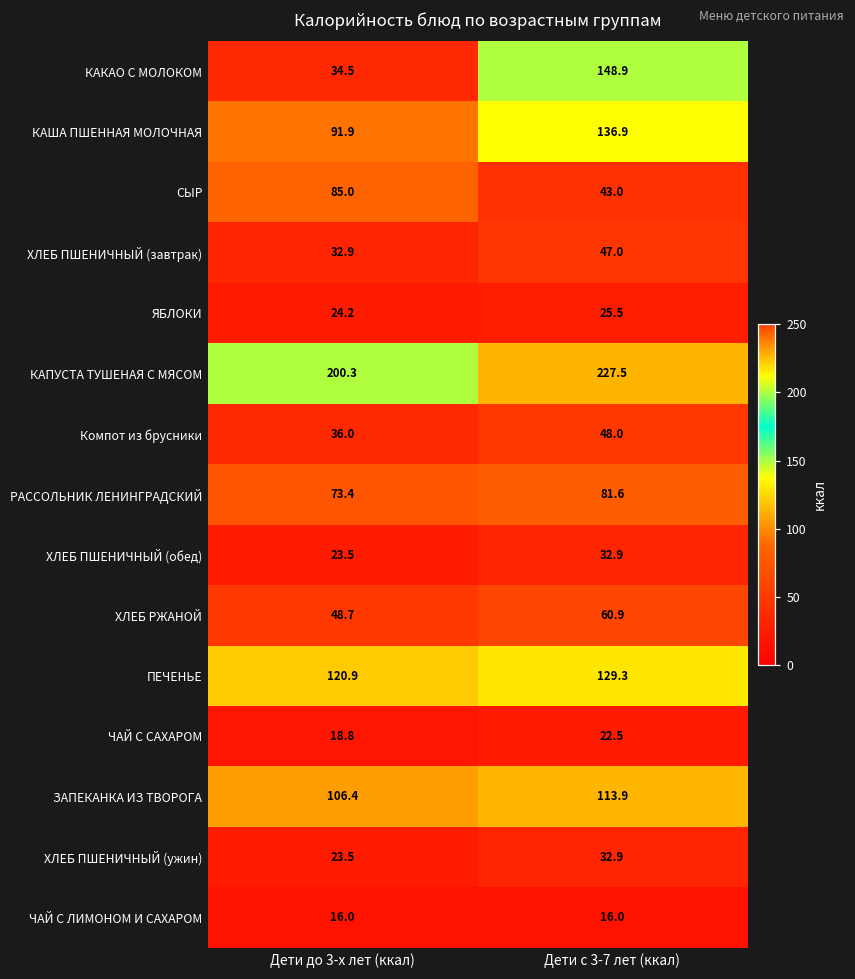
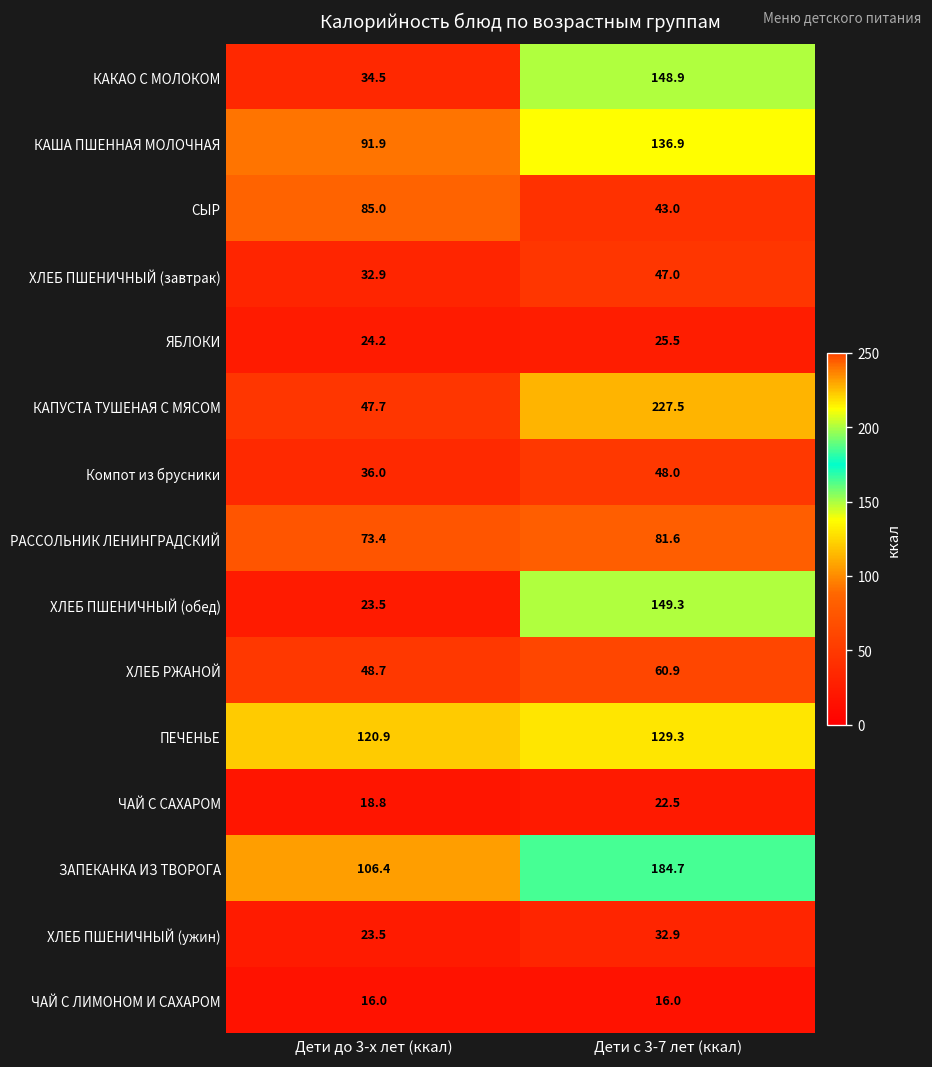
  {
    "КАКАО С МОЛОКОМ": {
      "Дети до 3-х лет (ккал)": 34.5,
      "Дети с 3-7 лет (ккал)": 148.9
    },
    "КАША ПШЕННАЯ МОЛОЧНАЯ": {
      "Дети до 3-х лет (ккал)": 91.9,
      "Дети с 3-7 лет (ккал)": 136.9
    },
    "СЫР": {
      "Дети до 3-х лет (ккал)": 85.0,
      "Дети с 3-7 лет (ккал)": 43.0
    },
    "ХЛЕБ ПШЕНИЧНЫЙ (завтрак)": {
      "Дети до 3-х лет (ккал)": 32.9,
      "Дети с 3-7 лет (ккал)": 47.0
    },
    "ЯБЛОКИ": {
      "Дети до 3-х лет (ккал)": 24.2,
      "Дети с 3-7 лет (ккал)": 25.5
    },
    "КАПУСТА ТУШЕНАЯ С МЯСОМ": {
-     "Дети до 3-х лет (ккал)": 200.3,
+     "Дети до 3-х лет (ккал)": 47.7,
      "Дети с 3-7 лет (ккал)": 227.5
    },
    "Компот из брусники": {
      "Дети до 3-х лет (ккал)": 36.0,
      "Дети с 3-7 лет (ккал)": 48.0
    },
    "РАССОЛЬНИК ЛЕНИНГРАДСКИЙ": {
      "Дети до 3-х лет (ккал)": 73.4,
      "Дети с 3-7 лет (ккал)": 81.6
    },
    "ХЛЕБ ПШЕНИЧНЫЙ (обед)": {
      "Дети до 3-х лет (ккал)": 23.5,
-     "Дети с 3-7 лет (ккал)": 32.9
+     "Дети с 3-7 лет (ккал)": 149.3
    },
    "ХЛЕБ РЖАНОЙ": {
      "Дети до 3-х лет (ккал)": 48.7,
      "Дети с 3-7 лет (ккал)": 60.9
    },
    "ПЕЧЕНЬЕ": {
      "Дети до 3-х лет (ккал)": 120.9,
      "Дети с 3-7 лет (ккал)": 129.3
    },
    "ЧАЙ С САХАРОМ": {
      "Дети до 3-х лет (ккал)": 18.8,
      "Дети с 3-7 лет (ккал)": 22.5
    },
    "ЗАПЕКАНКА ИЗ ТВОРОГА": {
      "Дети до 3-х лет (ккал)": 106.4,
-     "Дети с 3-7 лет (ккал)": 113.9
+     "Дети с 3-7 лет (ккал)": 184.7
    },
    "ХЛЕБ ПШЕНИЧНЫЙ (ужин)": {
      "Дети до 3-х лет (ккал)": 23.5,
      "Дети с 3-7 лет (ккал)": 32.9
    },
    "ЧАЙ С ЛИМОНОМ И САХАРОМ": {
      "Дети до 3-х лет (ккал)": 16.0,
      "Дети с 3-7 лет (ккал)": 16.0
    }
  }
